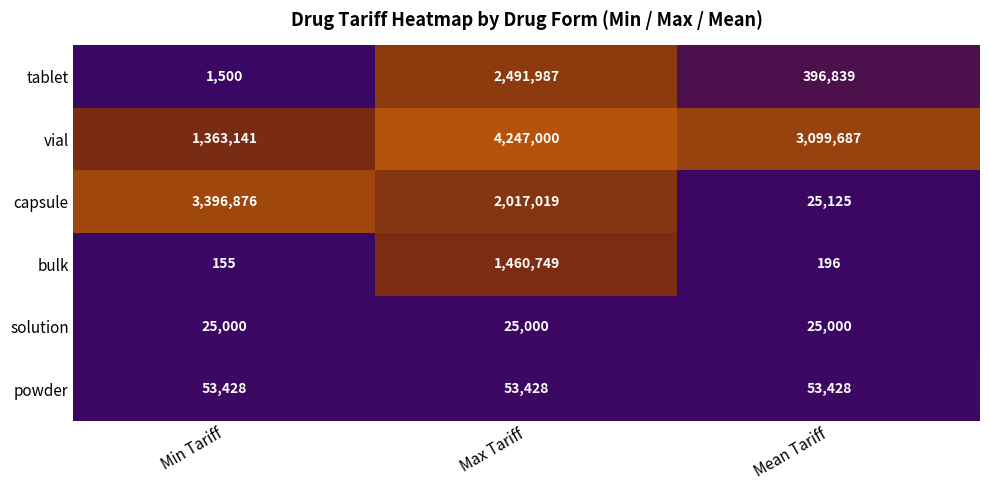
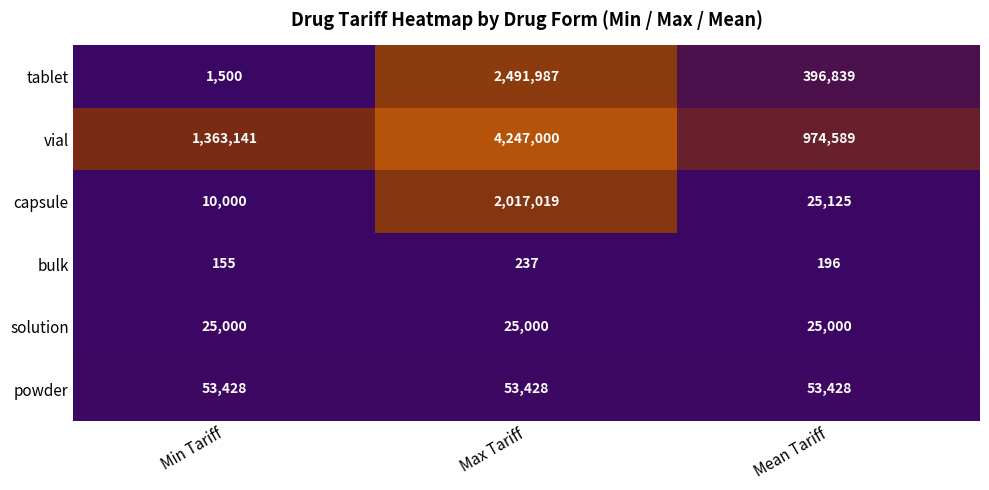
  {
    "tablet": {
      "Min Tariff": "1,500",
      "Max Tariff": "2,491,987",
      "Mean Tariff": "396,839"
    },
    "vial": {
      "Min Tariff": "1,363,141",
      "Max Tariff": "4,247,000",
-     "Mean Tariff": "3,099,687"
+     "Mean Tariff": "974,589"
    },
    "capsule": {
-     "Min Tariff": "3,396,876",
+     "Min Tariff": "10,000",
      "Max Tariff": "2,017,019",
      "Mean Tariff": "25,125"
    },
    "bulk": {
      "Min Tariff": "155",
-     "Max Tariff": "1,460,749",
+     "Max Tariff": "237",
      "Mean Tariff": "196"
    },
    "solution": {
      "Min Tariff": "25,000",
      "Max Tariff": "25,000",
      "Mean Tariff": "25,000"
    },
    "powder": {
      "Min Tariff": "53,428",
      "Max Tariff": "53,428",
      "Mean Tariff": "53,428"
    }
  }
